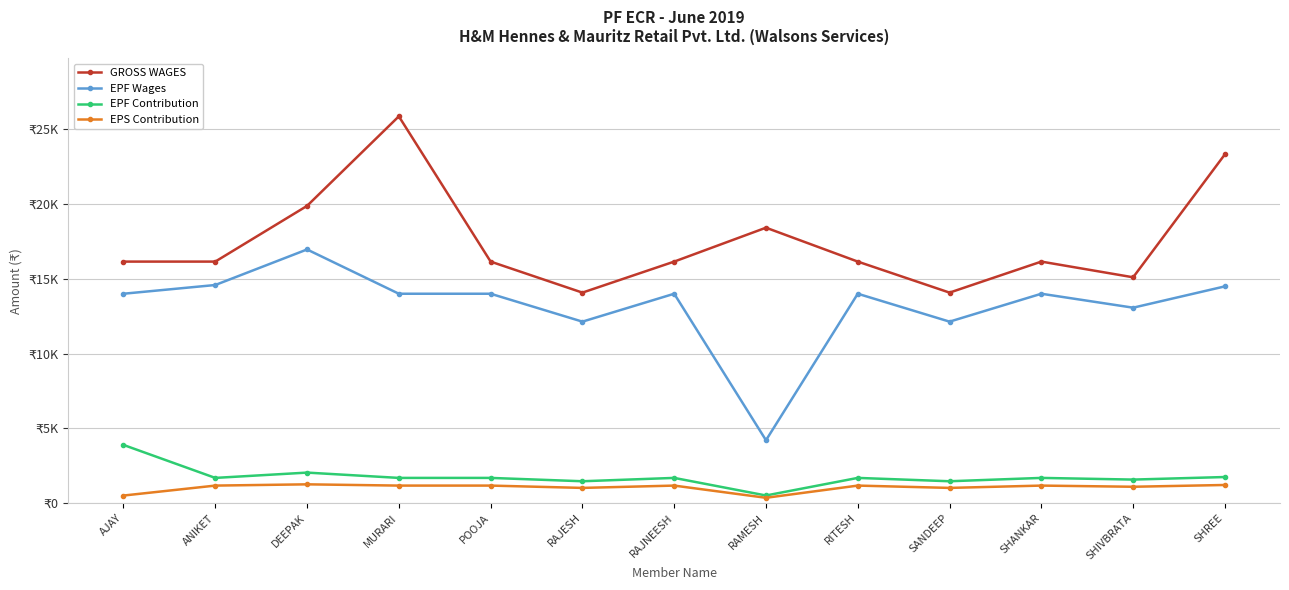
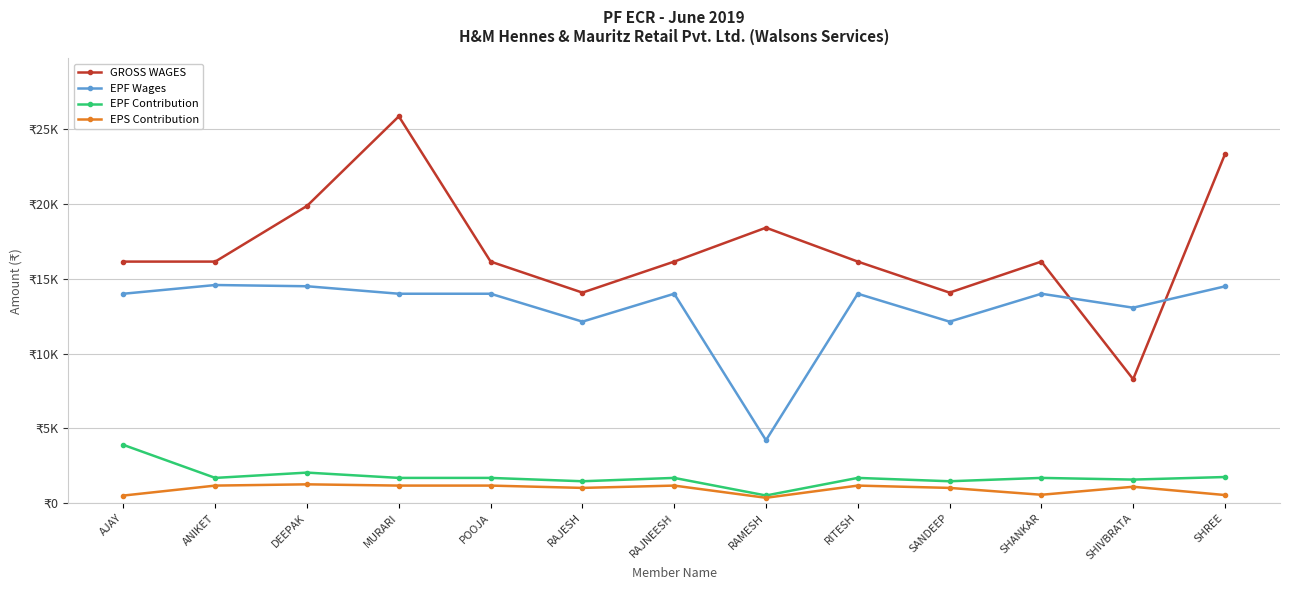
  {
    "GROSS WAGES": {
      "AJAY": "₹16200",
      "ANIKET": "₹16200",
      "DEEPAK": "₹19900",
      "MURARI": "₹25900",
      "POOJA": "₹16200",
      "RAJESH": "₹14100",
      "RAJNEESH": "₹16200",
      "RAMESH": "₹18400",
      "RITESH": "₹16200",
      "SANDEEP": "₹14100",
      "SHANKAR": "₹16200",
-     "SHIVBRATA": "₹15100",
+     "SHIVBRATA": "₹8300",
      "SHREE": "₹23300"
    },
    "EPF Wages": {
      "AJAY": "₹14000",
      "ANIKET": "₹14600",
-     "DEEPAK": "₹17000",
+     "DEEPAK": "₹14500",
      "MURARI": "₹14000",
      "POOJA": "₹14000",
      "RAJESH": "₹12100",
      "RAJNEESH": "₹14000",
      "RAMESH": "₹4200",
      "RITESH": "₹14000",
      "SANDEEP": "₹12100",
      "SHANKAR": "₹14000",
      "SHIVBRATA": "₹13100",
      "SHREE": "₹14500"
    },
    "EPF Contribution": {
      "AJAY": "₹3900",
      "ANIKET": "₹1700",
      "DEEPAK": "₹2000",
      "MURARI": "₹1700",
      "POOJA": "₹1700",
      "RAJESH": "₹1500",
      "RAJNEESH": "₹1700",
      "RITESH": "₹1700",
      "SANDEEP": "₹1500",
      "SHANKAR": "₹1700",
      "SHIVBRATA": "₹1600",
      "SHREE": "₹1700"
    },
    "EPS Contribution": {
      "AJAY": "₹500",
      "ANIKET": "₹1200",
      "DEEPAK": "₹1300",
      "MURARI": "₹1200",
      "POOJA": "₹1200",
      "RAJESH": "₹1000",
      "RAJNEESH": "₹1200",
      "RITESH": "₹1200",
      "SANDEEP": "₹1000",
-     "SHANKAR": "₹1200",
+     "SHANKAR": "₹600",
      "SHIVBRATA": "₹1100",
-     "SHREE": "₹1200"
+     "SHREE": "₹500"
    }
  }
